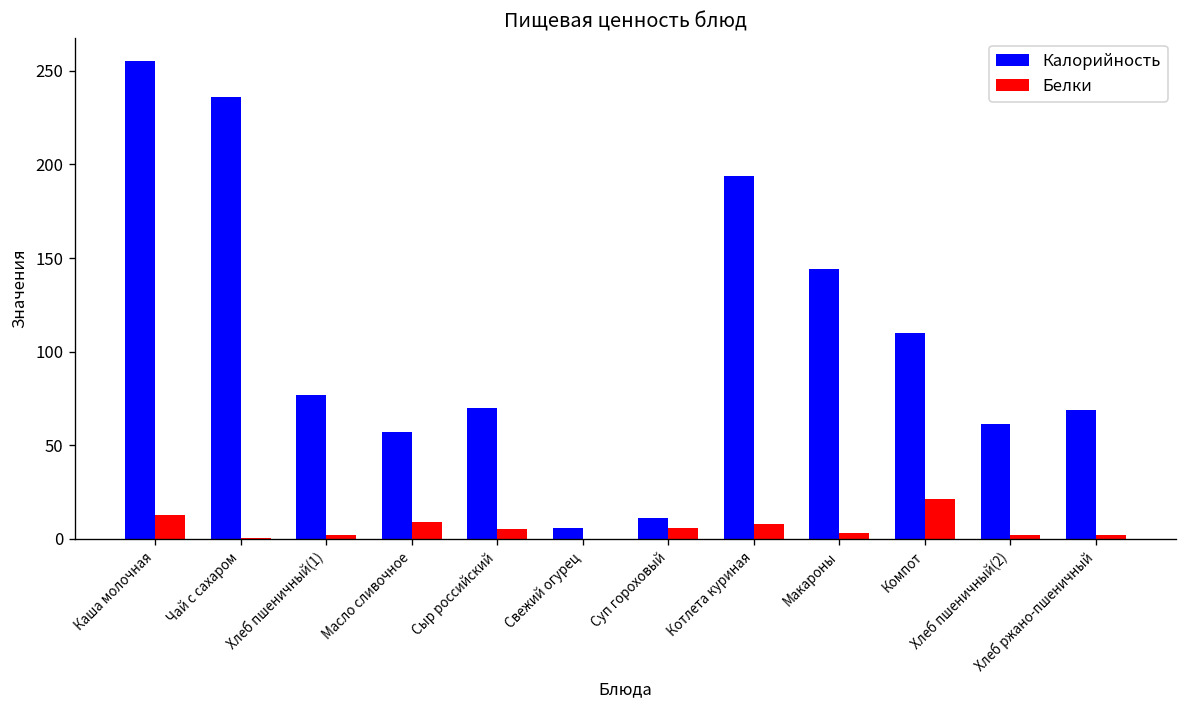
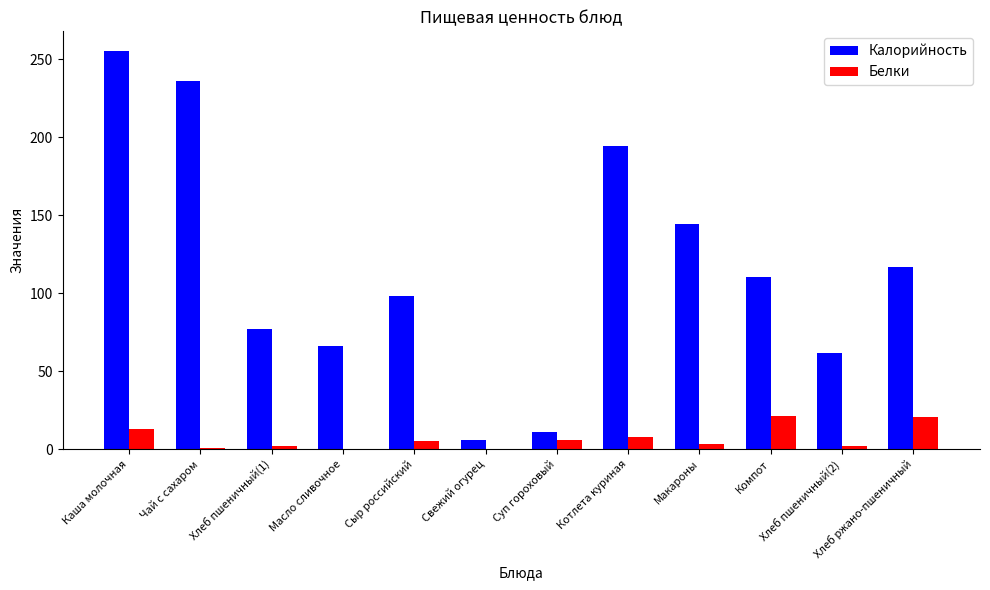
  {
    "Калорийность": {
      "Каша молочная": 255,
      "Чай с сахаром": 236,
      "Хлеб пшеничный(1)": 77,
-     "Масло сливочное": 57,
-     "Сыр российский": 70,
+     "Масло сливочное": 66,
+     "Сыр российский": 98,
      "Свежий огурец": 6,
      "Суп гороховый": 11,
      "Котлета куриная": 194,
      "Макароны": 144,
      "Компот": 110,
      "Хлеб пшеничный(2)": 61,
-     "Хлеб ржано-пшеничный": 69
+     "Хлеб ржано-пшеничный": 117
    },
    "Белки": {
      "Каша молочная": 13,
      "Хлеб пшеничный(1)": 2,
-     "Масло сливочное": 9,
+     "Масло сливочное": 0,
      "Сыр российский": 5,
      "Свежий огурец": 0,
      "Суп гороховый": 6,
      "Котлета куриная": 8,
      "Макароны": 3,
      "Компот": 21,
      "Хлеб пшеничный(2)": 2,
-     "Хлеб ржано-пшеничный": 2
+     "Хлеб ржано-пшеничный": 21
    }
  }
